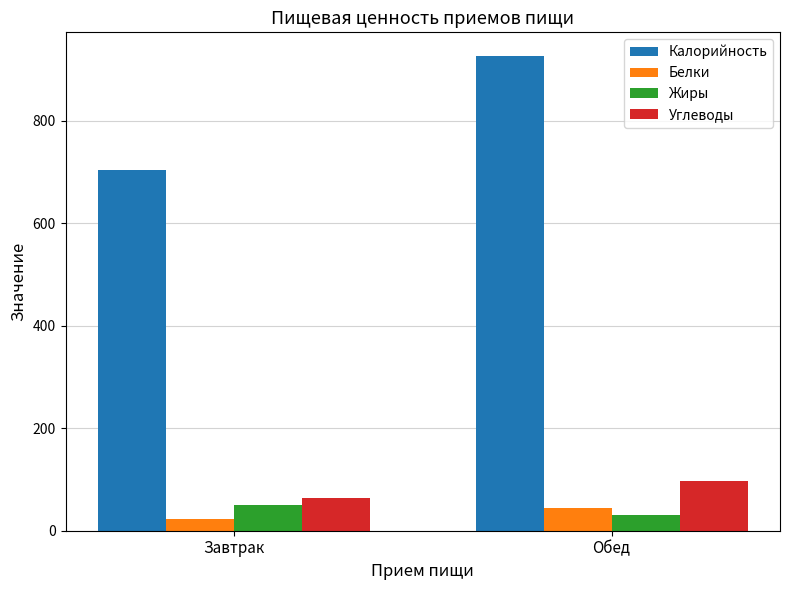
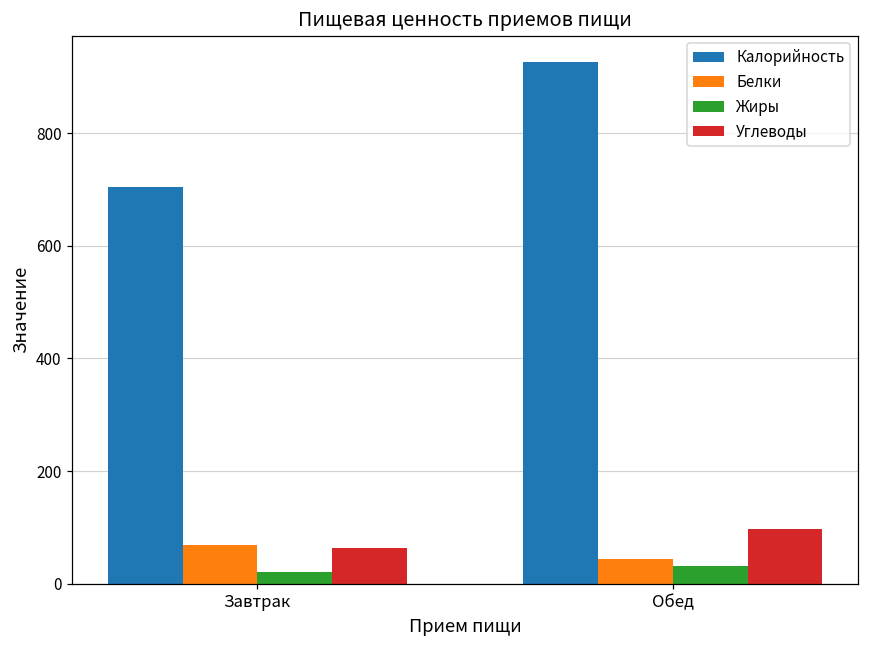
  {
    "Калорийность": {
      "Завтрак": 700,
      "Обед": 930
    },
    "Белки": {
-     "Завтрак": 20,
+     "Завтрак": 70,
      "Обед": 40
    },
    "Жиры": {
-     "Завтрак": 50,
+     "Завтрак": 20,
      "Обед": 30
    },
    "Углеводы": {
      "Завтрак": 60,
      "Обед": 100
    }
  }
